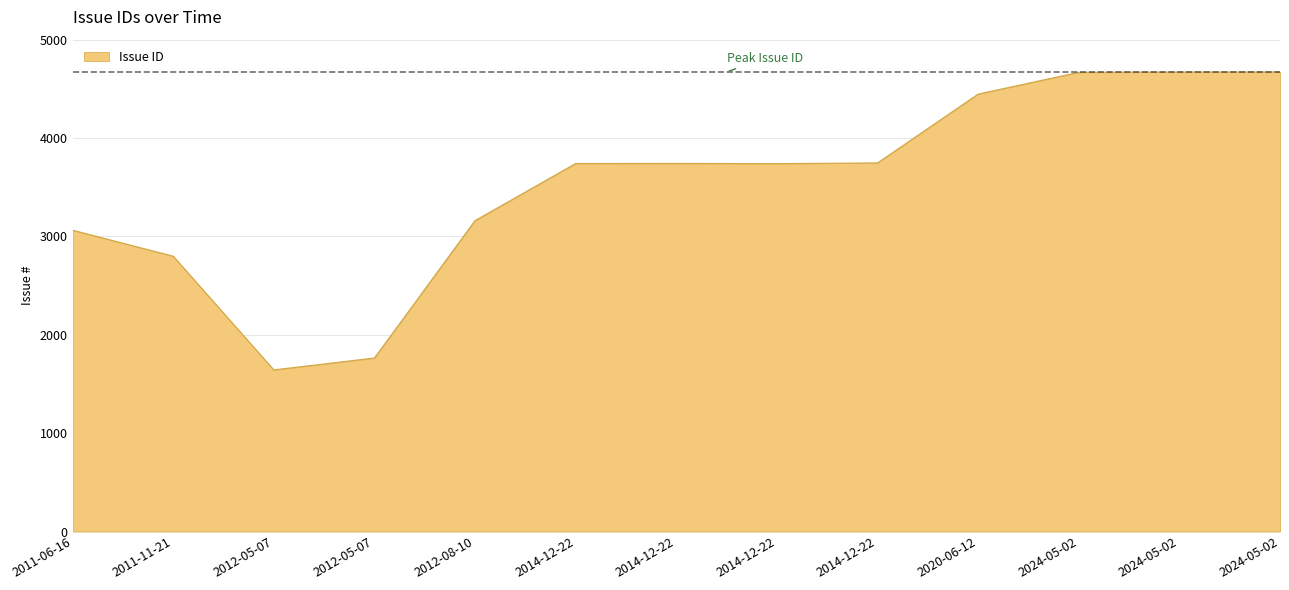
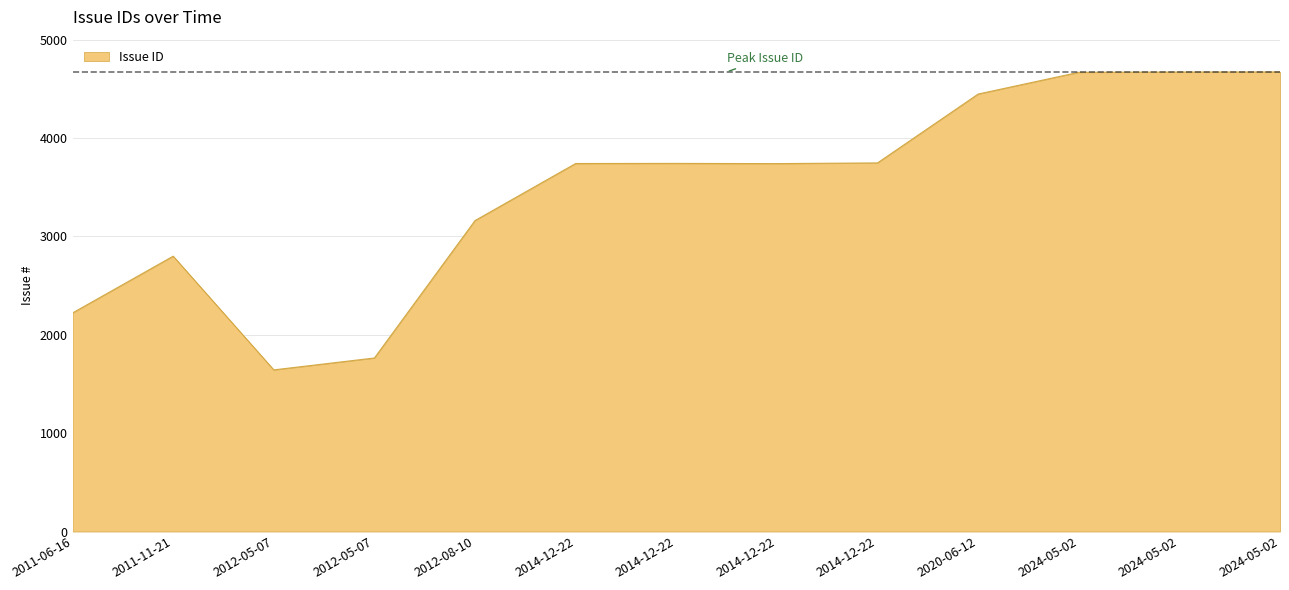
  {
-   "2011-06-16": 3100,
+   "2011-06-16": 2200,
    "2011-11-21": 2800,
    "2012-08-10": 3200,
    "2020-06-12": 4400
  }
